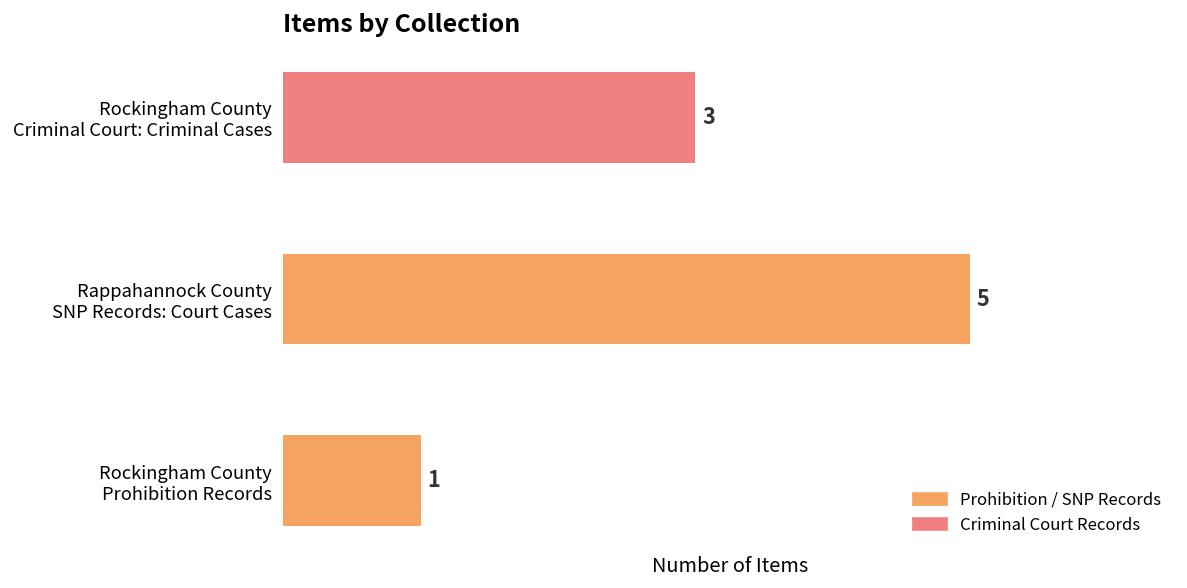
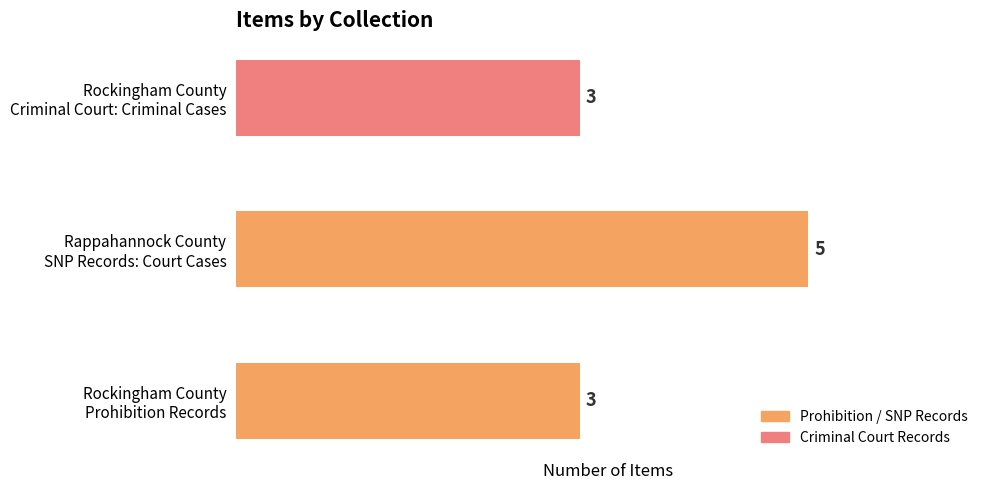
  {
    "Rockingham County Criminal Court: Criminal Cases": 3,
    "Rappahannock County SNP Records: Court Cases": 5,
-   "Rockingham County Prohibition Records": 1
+   "Rockingham County Prohibition Records": 3
  }
